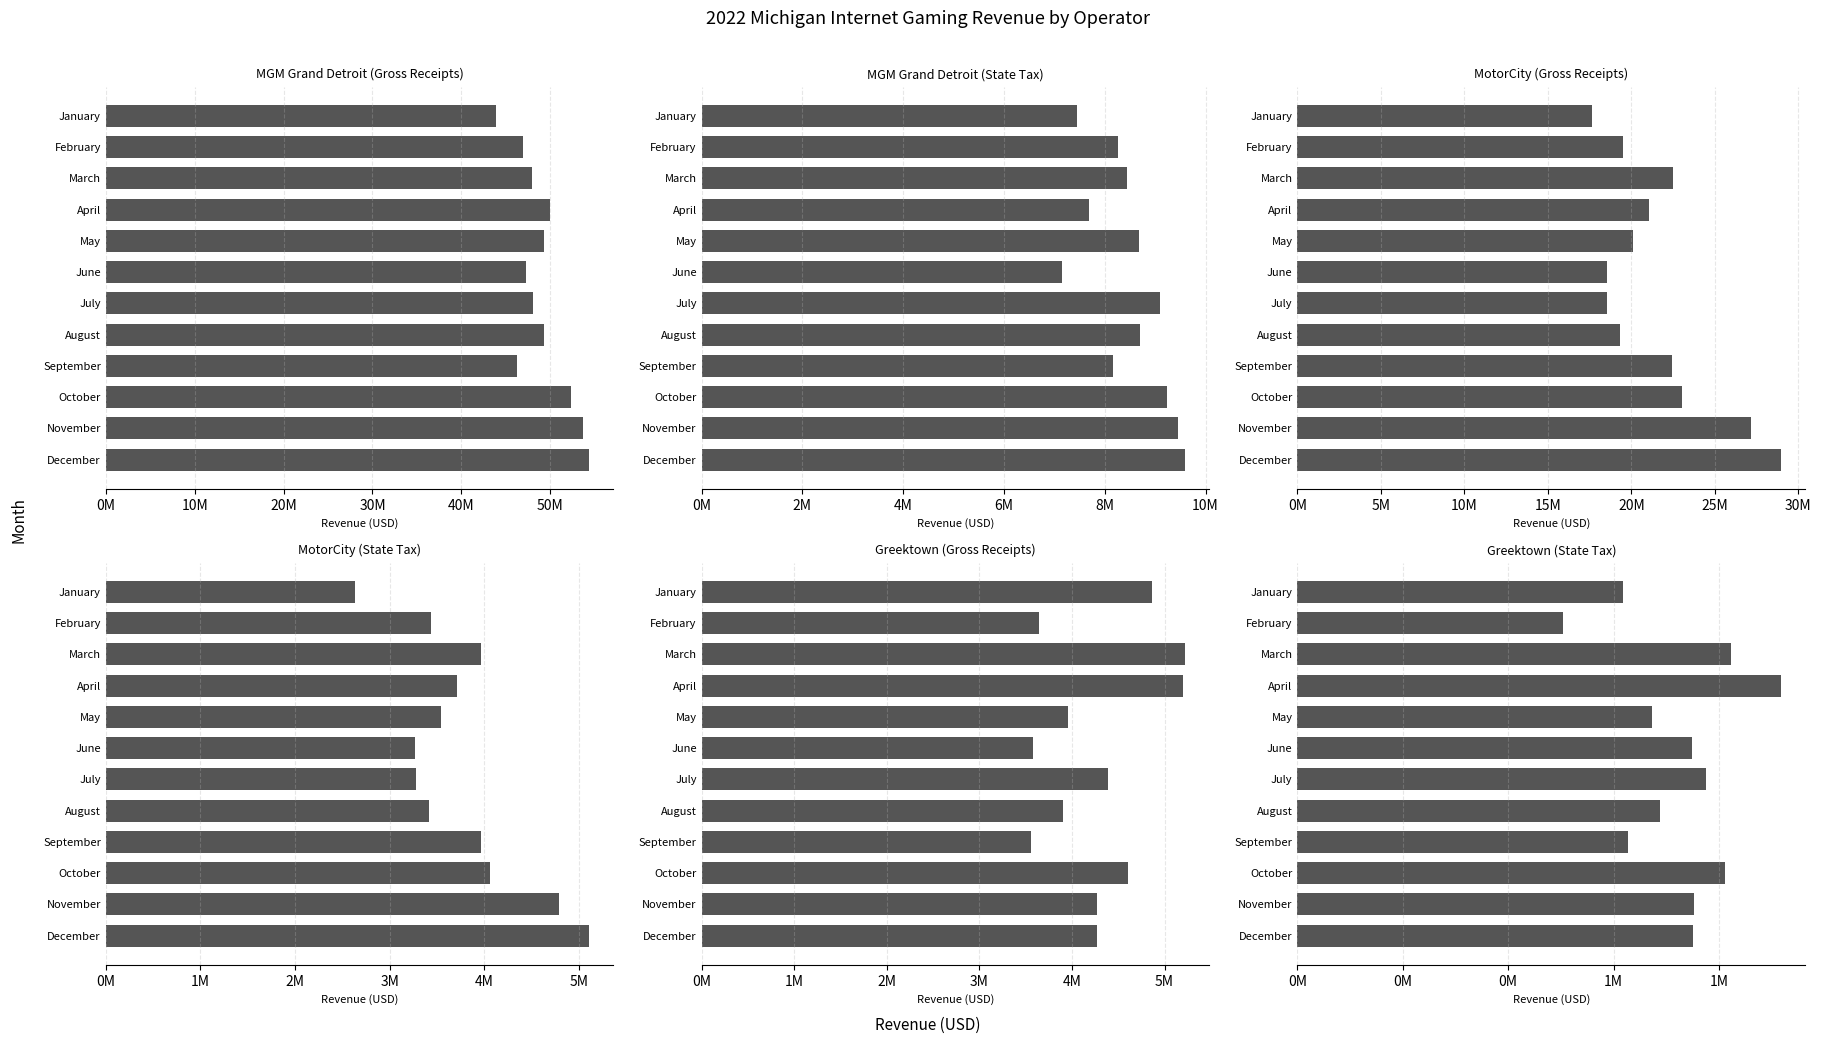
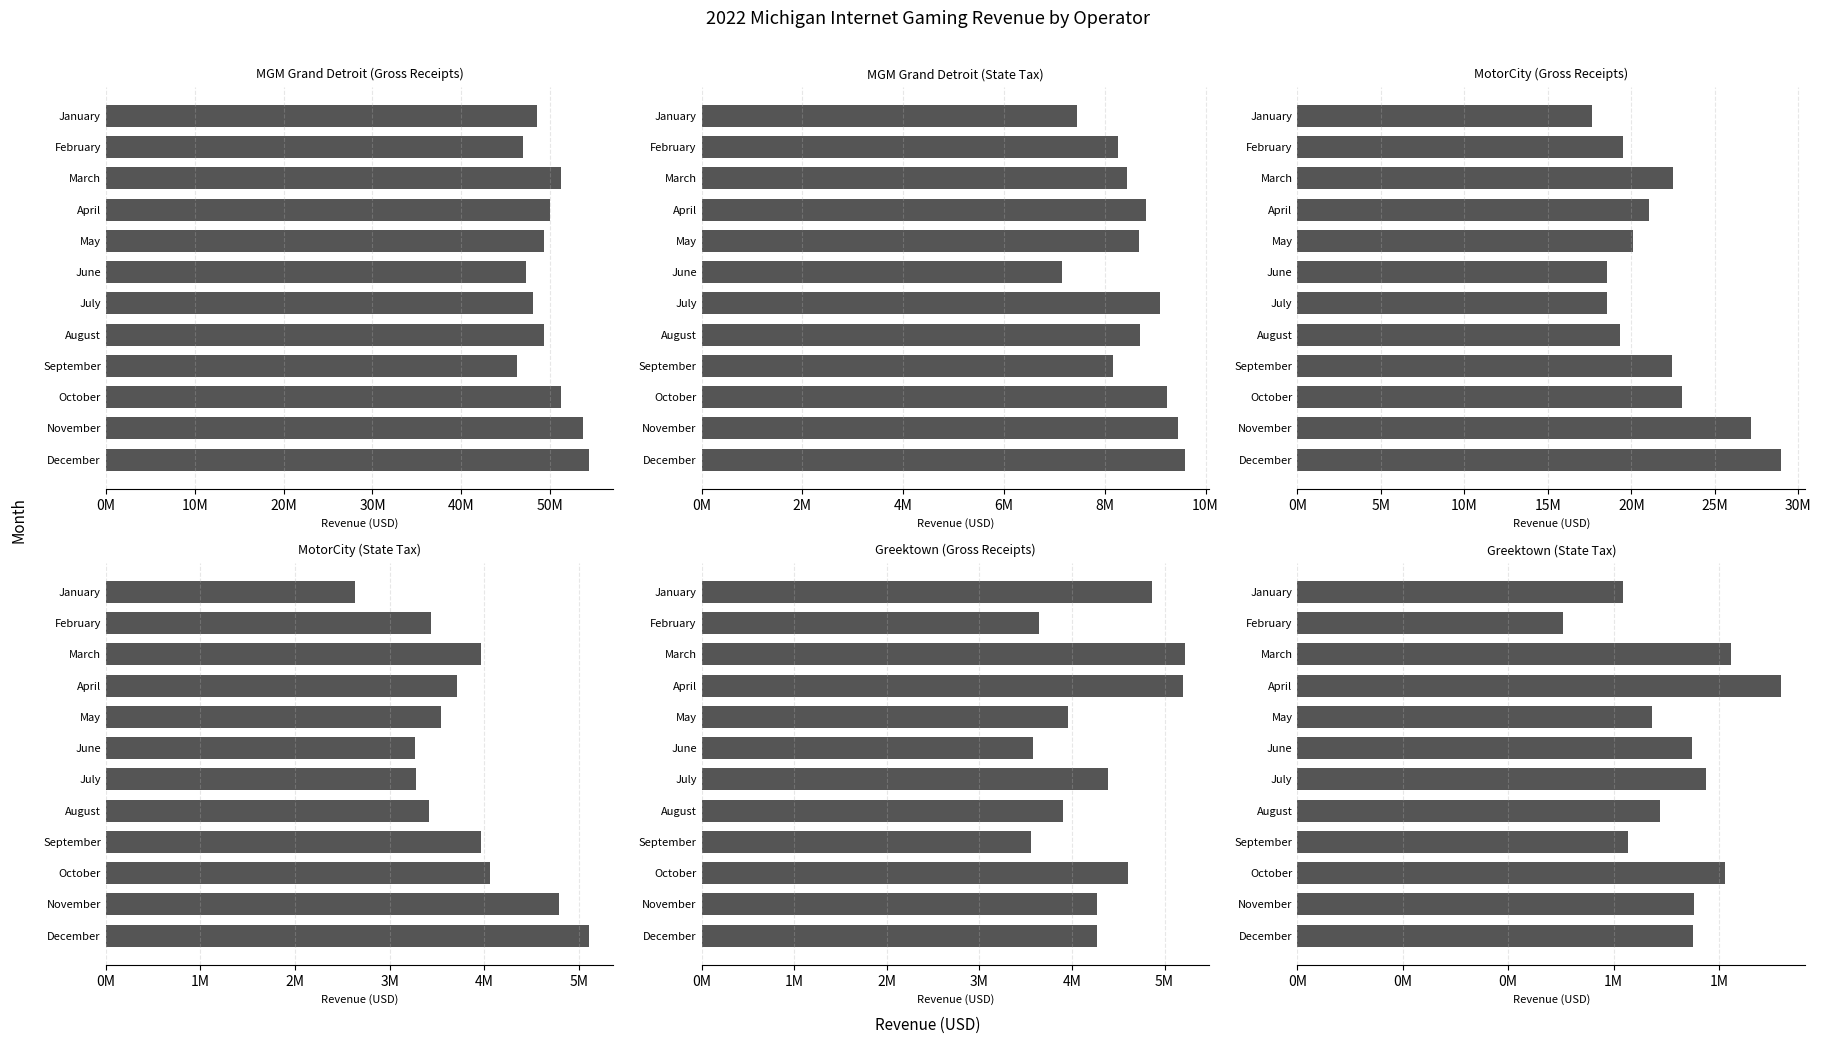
  {
    "MGM Grand Detroit (Gross Receipts)": {
-     "January": 44000000,
+     "January": 49000000,
      "February": 47000000,
-     "March": 48000000,
+     "March": 51000000,
      "April": 50000000,
      "May": 49000000,
      "June": 47000000,
      "July": 48000000,
      "August": 49000000,
      "September": 46000000,
-     "October": 52000000,
+     "October": 51000000,
      "November": 54000000,
      "December": 54000000
    },
    "MGM Grand Detroit (State Tax)": {
      "January": 7400000,
      "February": 8300000,
      "March": 8400000,
-     "April": 7700000,
+     "April": 8800000,
      "May": 8700000,
      "June": 7100000,
      "July": 9100000,
      "August": 8700000,
      "September": 8200000,
      "October": 9200000,
      "November": 9500000,
      "December": 9600000
    },
    "MotorCity (Gross Receipts)": {
      "January": 17600000,
      "February": 19500000,
      "March": 22500000,
      "April": 21000000,
      "May": 20100000,
      "June": 18500000,
      "July": 18600000,
      "August": 19300000,
      "September": 22500000,
      "October": 23000000,
      "November": 27100000,
      "December": 29000000
    },
    "MotorCity (State Tax)": {
      "January": 2600000,
      "February": 3400000,
      "March": 4000000,
      "April": 3700000,
      "May": 3500000,
      "June": 3300000,
      "July": 3300000,
      "August": 3400000,
      "September": 4000000,
      "October": 4100000,
      "November": 4800000,
      "December": 5100000
    },
    "Greektown (Gross Receipts)": {
      "January": 4900000,
      "February": 3600000,
      "March": 5200000,
      "April": 5200000,
      "May": 4000000,
      "June": 3600000,
      "July": 4400000,
      "August": 3900000,
      "September": 3600000,
      "October": 4600000,
      "November": 4300000,
      "December": 4300000
    }
  }
